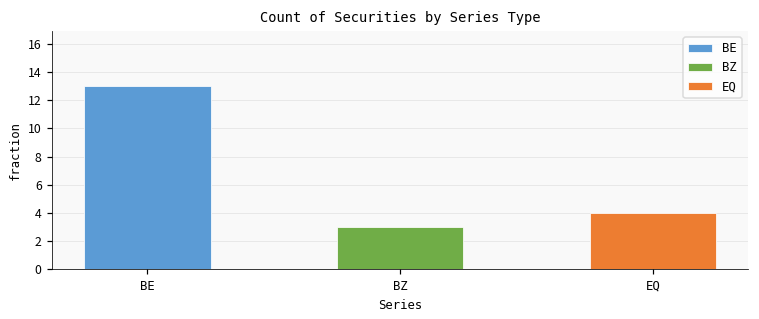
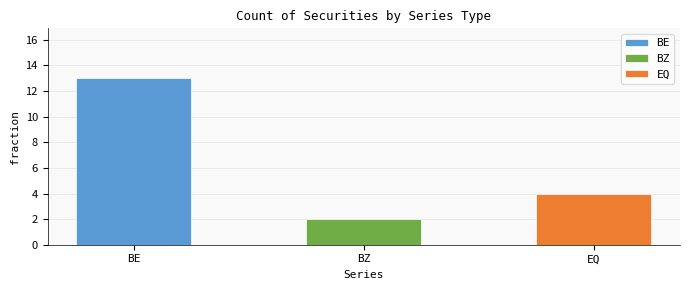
  {
    "BE": 13,
-   "BZ": 3,
+   "BZ": 2,
    "EQ": 4
  }
